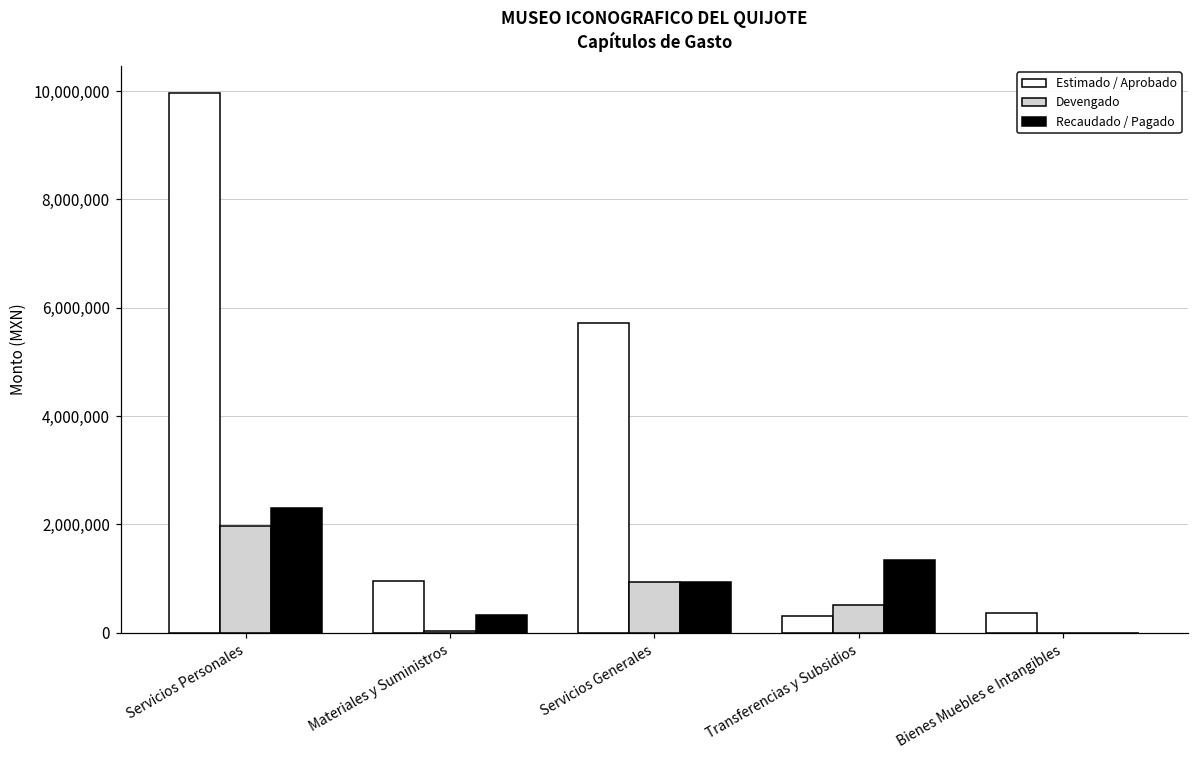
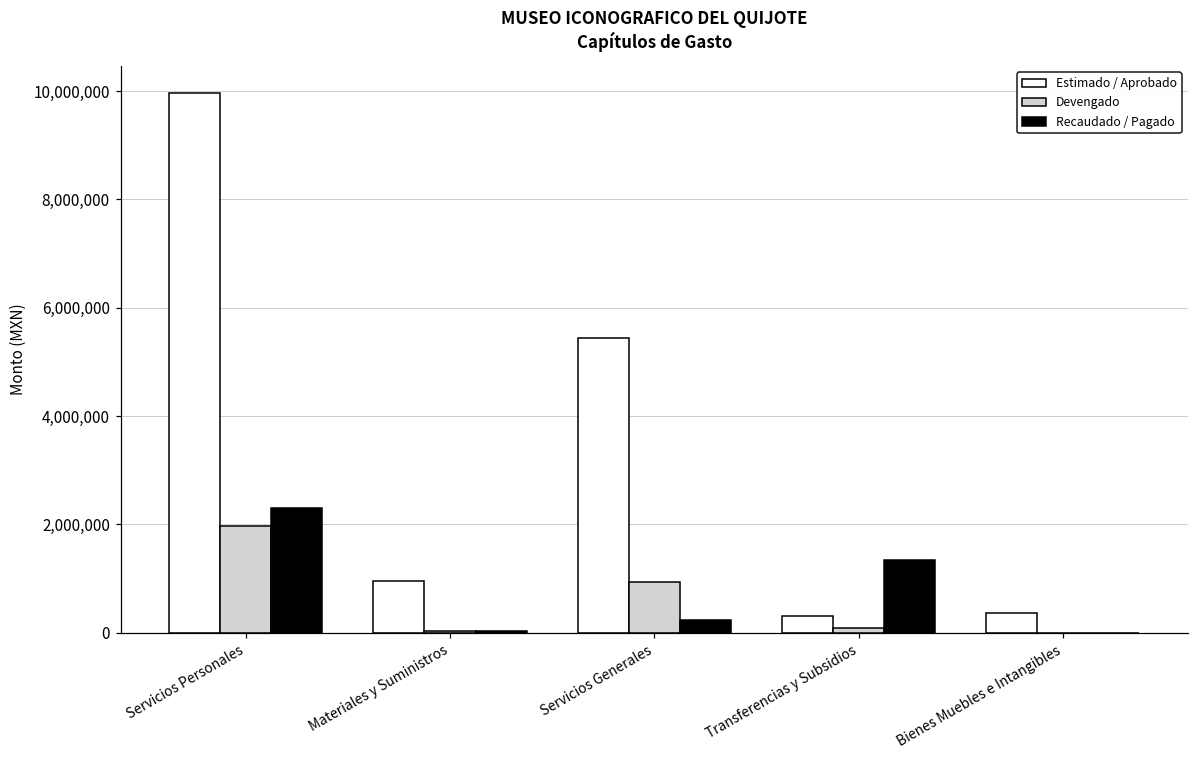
  {
    "Estimado / Aprobado": {
      "Servicios Personales": "10,000,000",
      "Materiales y Suministros": "1,000,000",
-     "Servicios Generales": "5,700,000",
+     "Servicios Generales": "5,400,000",
      "Transferencias y Subsidios": "300,000",
      "Bienes Muebles e Intangibles": "400,000"
    },
    "Devengado": {
      "Servicios Personales": "2,000,000",
      "Servicios Generales": "900,000",
-     "Transferencias y Subsidios": "500,000",
+     "Transferencias y Subsidios": "100,000",
      "Bienes Muebles e Intangibles": "0"
    },
    "Recaudado / Pagado": {
      "Servicios Personales": "2,300,000",
-     "Materiales y Suministros": "300,000",
-     "Servicios Generales": "900,000",
+     "Materiales y Suministros": "0",
+     "Servicios Generales": "200,000",
      "Transferencias y Subsidios": "1,400,000",
      "Bienes Muebles e Intangibles": "0"
    }
  }
